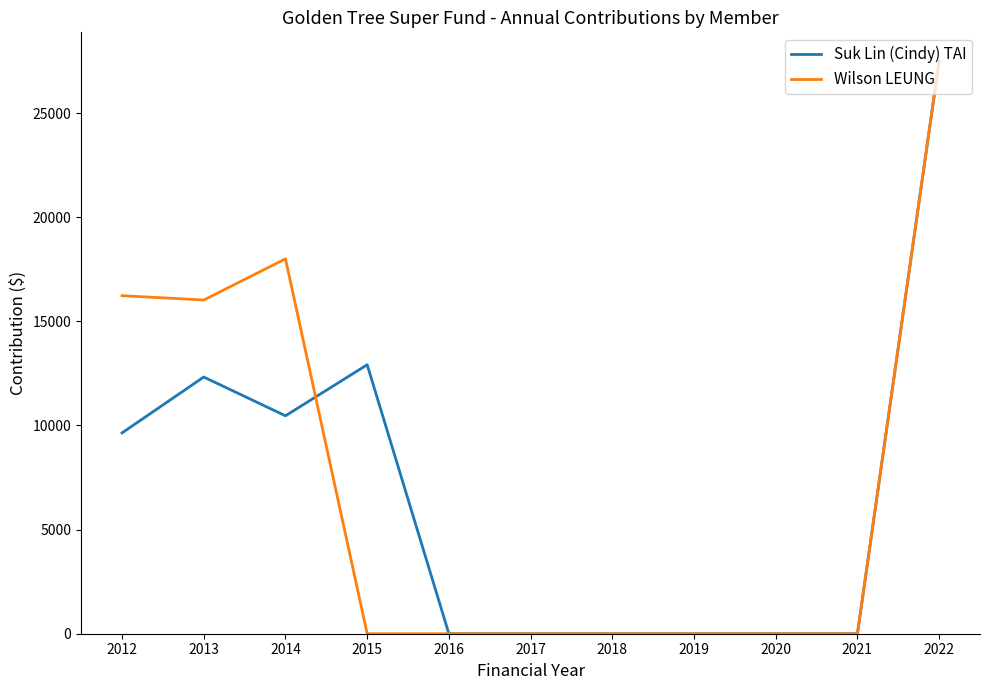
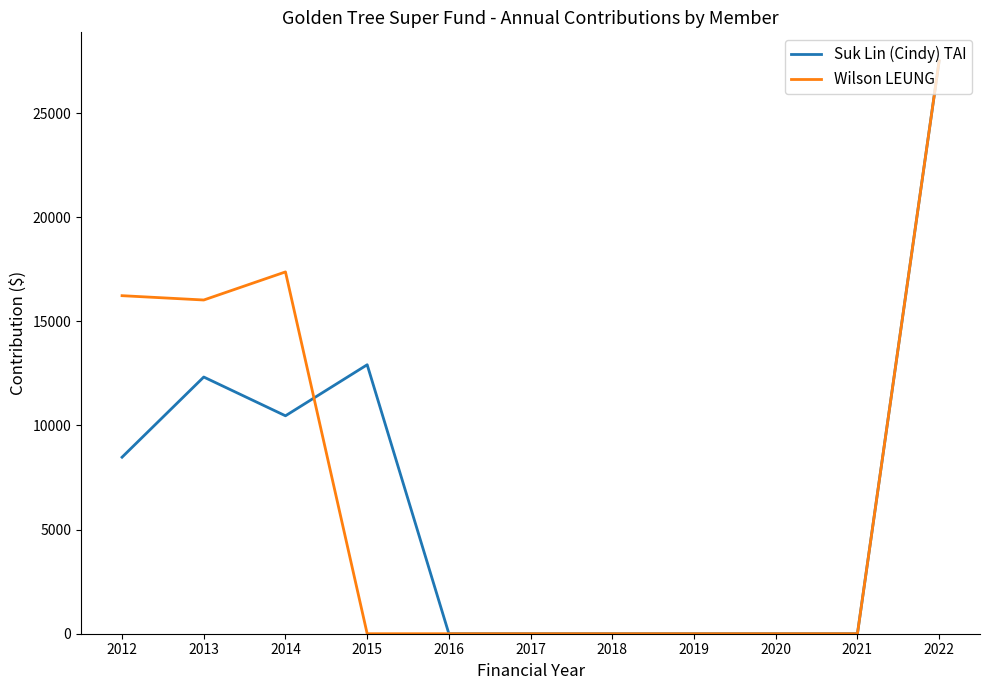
  {
    "Suk Lin (Cindy) TAI": {
-     "2012": 9600,
+     "2012": 8500,
      "2013": 12300,
      "2014": 10500,
      "2015": 12900
    },
    "Wilson LEUNG": {
      "2012": 16200,
      "2013": 16000,
-     "2014": 18000,
+     "2014": 17400,
      "2015": 0
    }
  }
